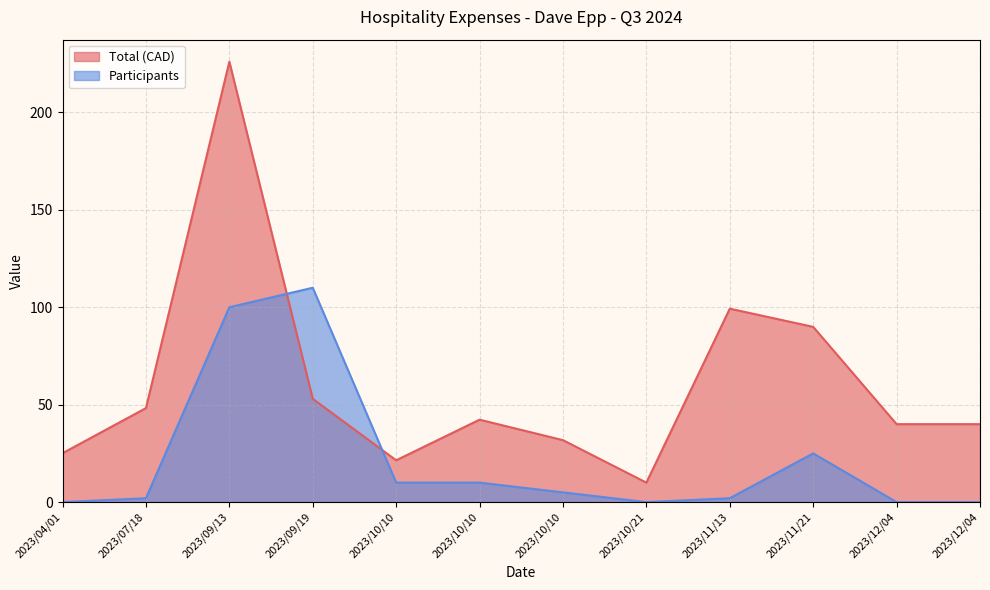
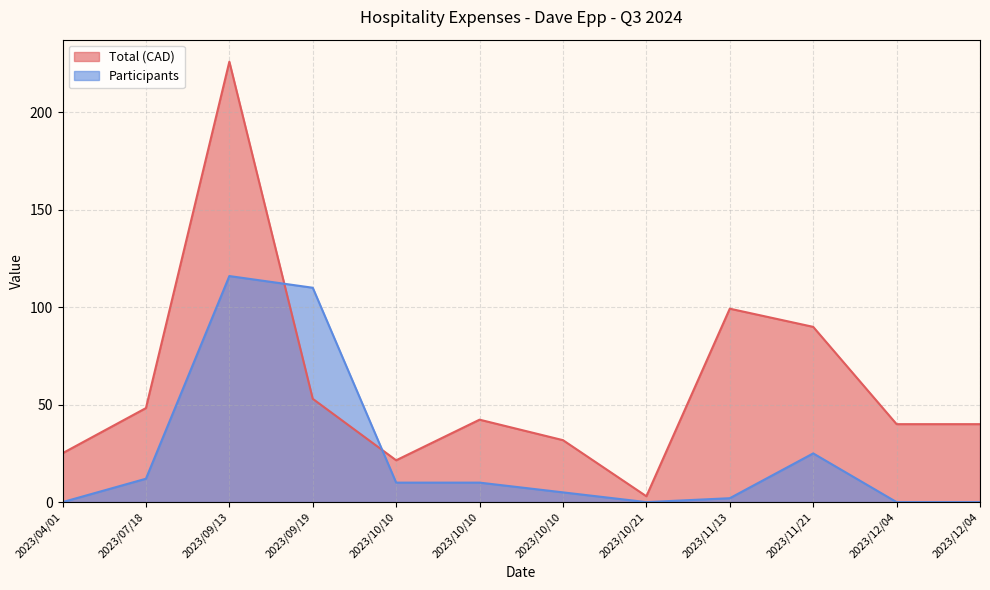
  {
    "Total (CAD)": {
      "2023/04/01": 25,
      "2023/07/18": 48,
      "2023/09/13": 226,
      "2023/09/19": 53,
-     "2023/10/21": 10,
+     "2023/10/21": 3,
      "2023/11/13": 99,
      "2023/11/21": 90
    },
    "Participants": {
      "2023/04/01": 0,
-     "2023/07/18": 2,
-     "2023/09/13": 100,
+     "2023/07/18": 12,
+     "2023/09/13": 116,
      "2023/09/19": 110,
      "2023/10/21": 0,
      "2023/11/13": 2,
      "2023/11/21": 25
    }
  }
